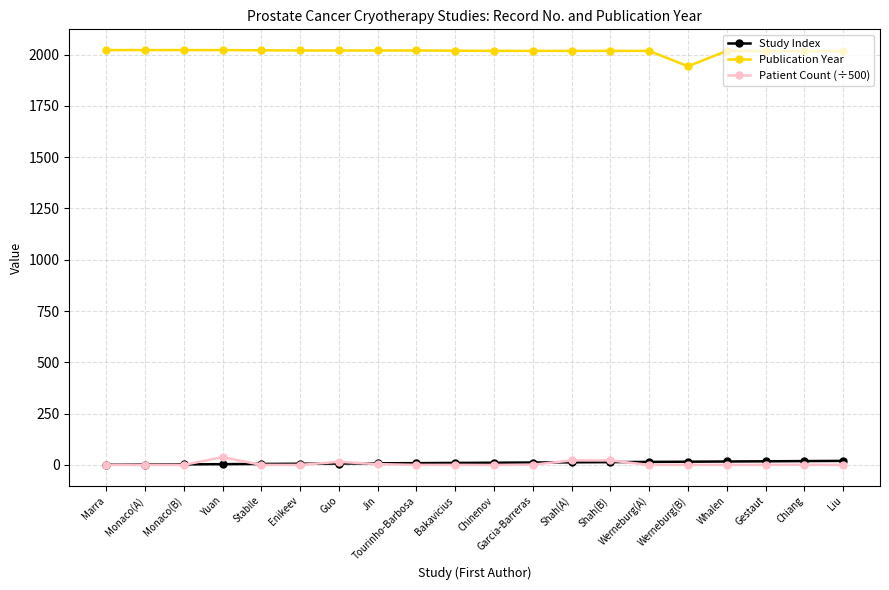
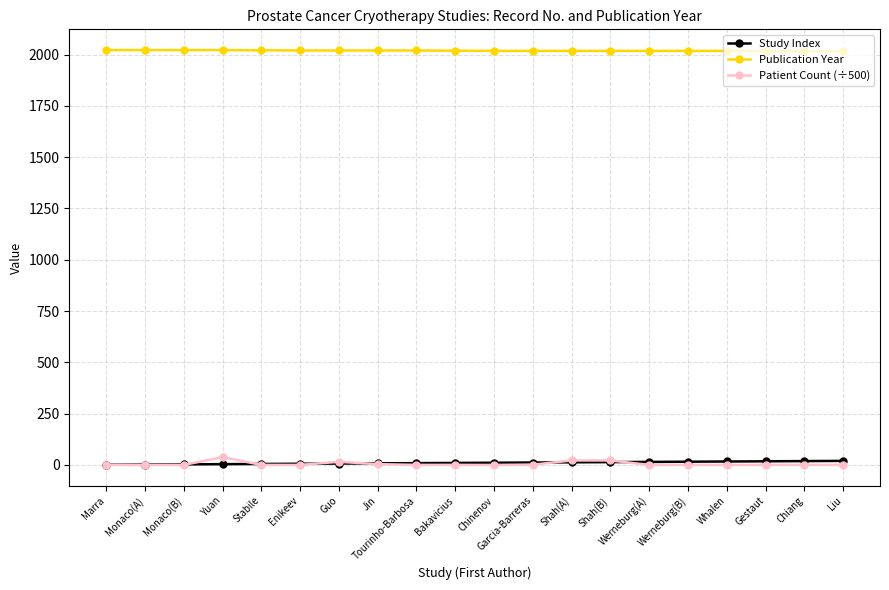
  {
    "Study Index": {
      "Yuan": 0,
      "Werneburg(A)": 20,
      "Werneburg(B)": 20,
      "Whalen": 20,
      "Gestaut": 20,
      "Chiang": 20,
      "Liu": 20
    },
    "Publication Year": {
      "Marra": 2020,
      "Monaco(A)": 2020,
      "Monaco(B)": 2020,
      "Yuan": 2020,
      "Stabile": 2020,
      "Enikeev": 2020,
      "Guo": 2020,
      "Jin": 2020,
      "Tourinho-Barbosa": 2020,
      "Bakavicius": 2020,
      "Chinenov": 2020,
      "Garcia-Barreras": 2020,
      "Shah(A)": 2020,
      "Shah(B)": 2020,
      "Werneburg(A)": 2020,
-     "Werneburg(B)": 1940
+     "Werneburg(B)": 2020
    },
    "Patient Count (÷500)": {
      "Yuan": 40,
      "Werneburg(A)": 0,
      "Werneburg(B)": 0,
      "Whalen": 0,
      "Gestaut": 0,
      "Chiang": 0,
      "Liu": 0
    }
  }
